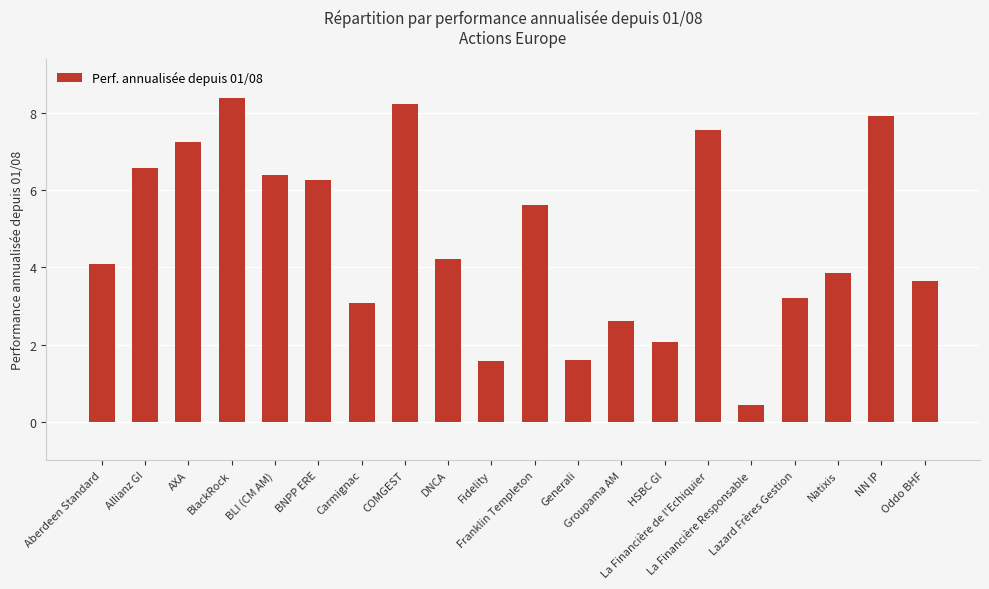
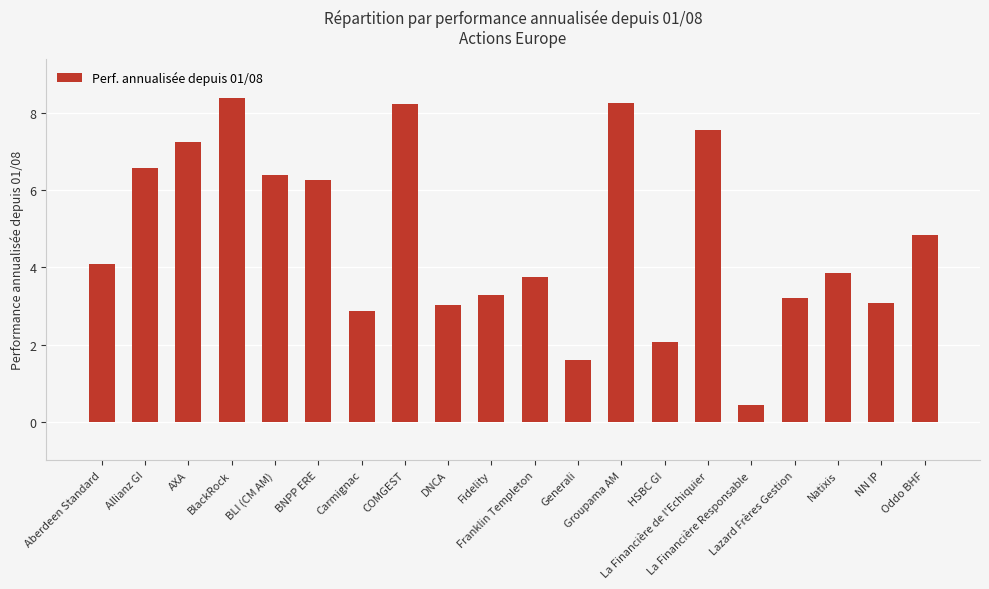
  {
    "Aberdeen Standard": 4.1,
    "Allianz GI": 6.6,
    "AXA": 7.3,
    "BlackRock": 8.4,
    "BLI (CM AM)": 6.4,
    "BNPP ERE": 6.3,
-   "Carmignac": 3.1,
+   "Carmignac": 2.9,
    "COMGEST": 8.2,
-   "DNCA": 4.2,
-   "Fidelity": 1.6,
-   "Franklin Templeton": 5.6,
+   "DNCA": 3.0,
+   "Fidelity": 3.3,
+   "Franklin Templeton": 3.7,
    "Generali": 1.6,
-   "Groupama AM": 2.6,
+   "Groupama AM": 8.3,
    "HSBC GI": 2.1,
    "La Financière de l'Echiquier": 7.6,
    "La Financière Responsable": 0.4,
    "Lazard Frères Gestion": 3.2,
    "Natixis": 3.8,
-   "NN IP": 7.9,
-   "Oddo BHF": 3.6
+   "NN IP": 3.1,
+   "Oddo BHF": 4.8
  }
